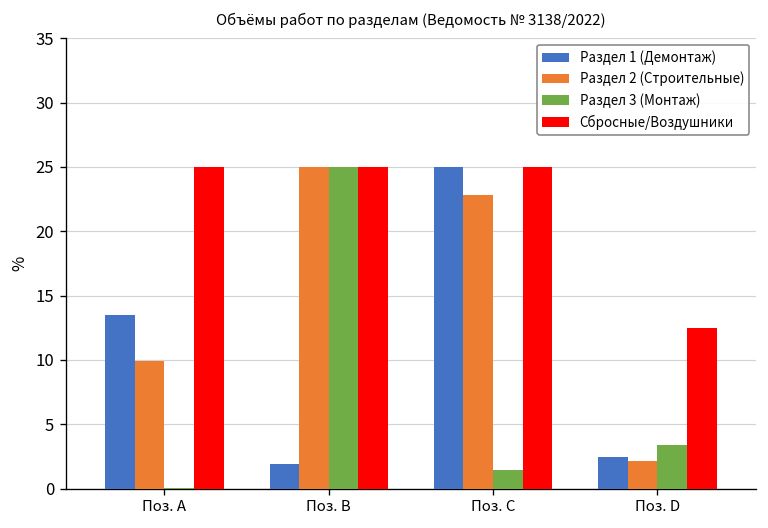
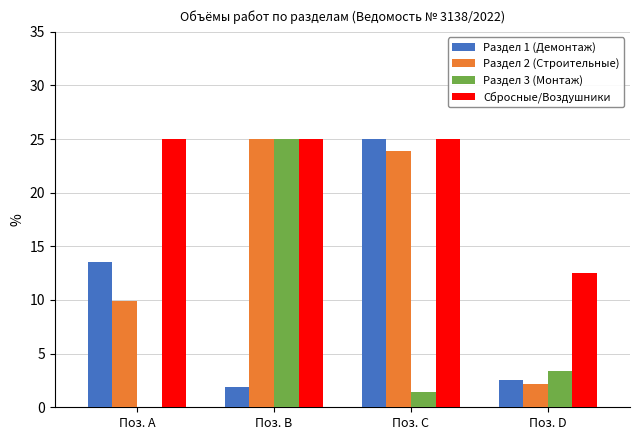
  {
    "Раздел 1 (Демонтаж)": {
      "Поз. A": 13.5,
      "Поз. B": 1.9,
      "Поз. C": 25.0,
      "Поз. D": 2.5
    },
    "Раздел 2 (Строительные)": {
      "Поз. A": 9.9,
      "Поз. B": 25.0,
-     "Поз. C": 22.8,
+     "Поз. C": 23.9,
      "Поз. D": 2.2
    },
    "Раздел 3 (Монтаж)": {
      "Поз. B": 25.0,
      "Поз. C": 1.4,
      "Поз. D": 3.4
    },
    "Сбросные/Воздушники": {
      "Поз. A": 25.0,
      "Поз. B": 25.0,
      "Поз. C": 25.0,
      "Поз. D": 12.5
    }
  }
